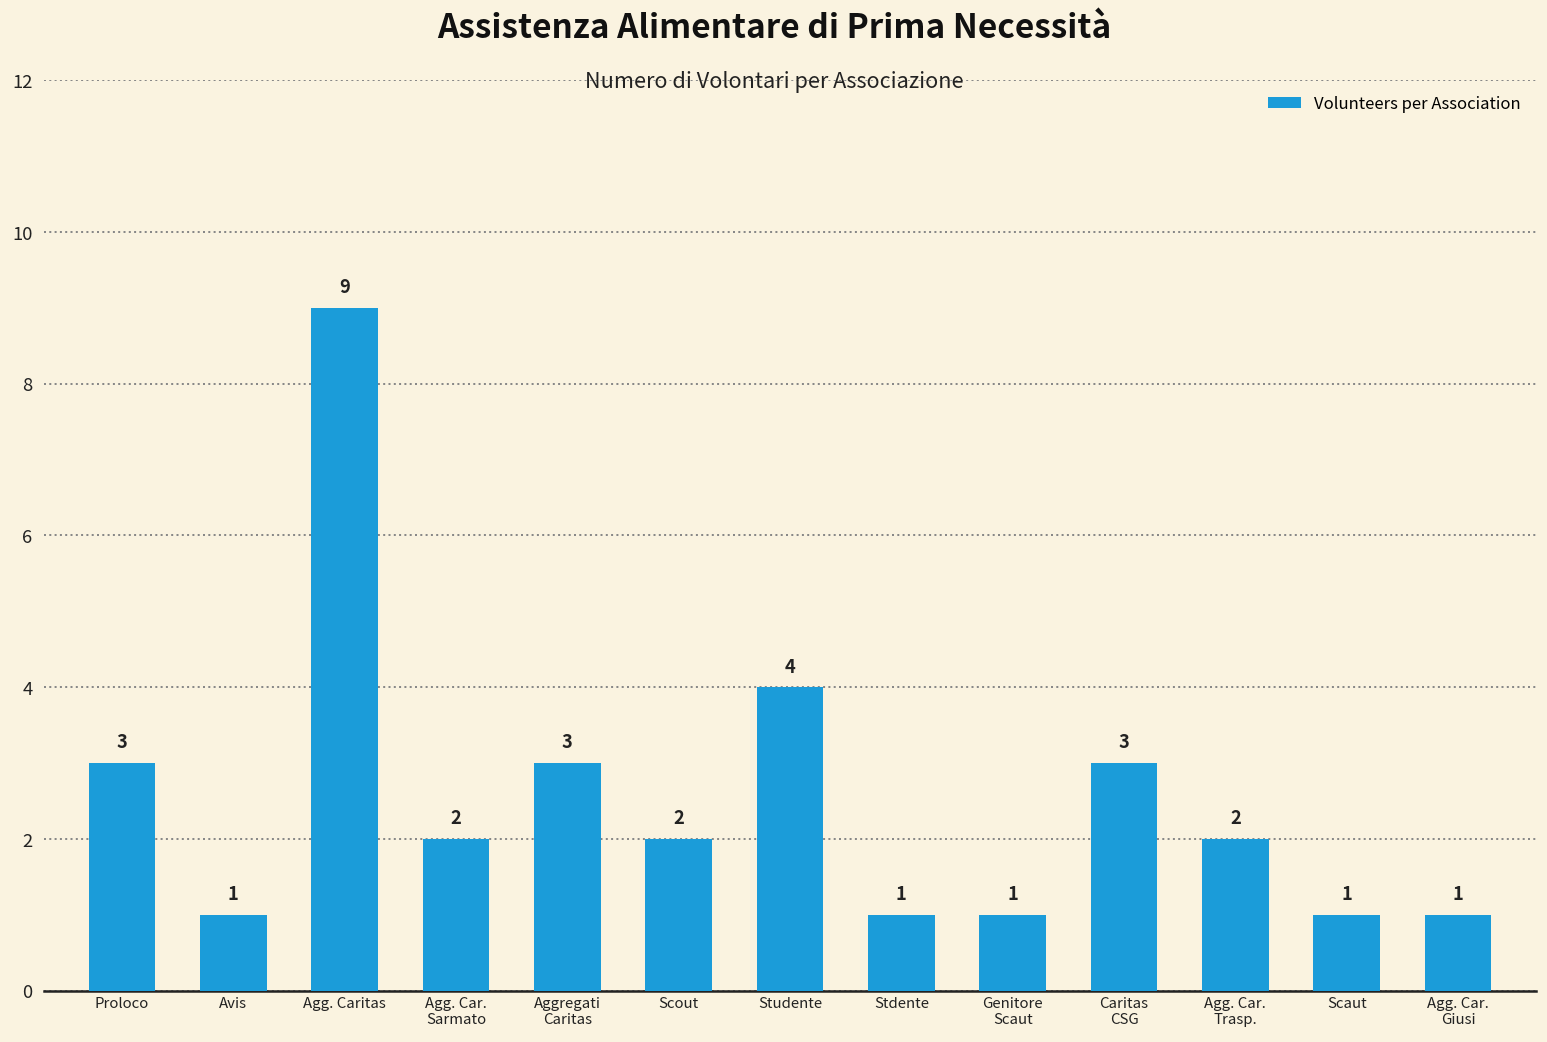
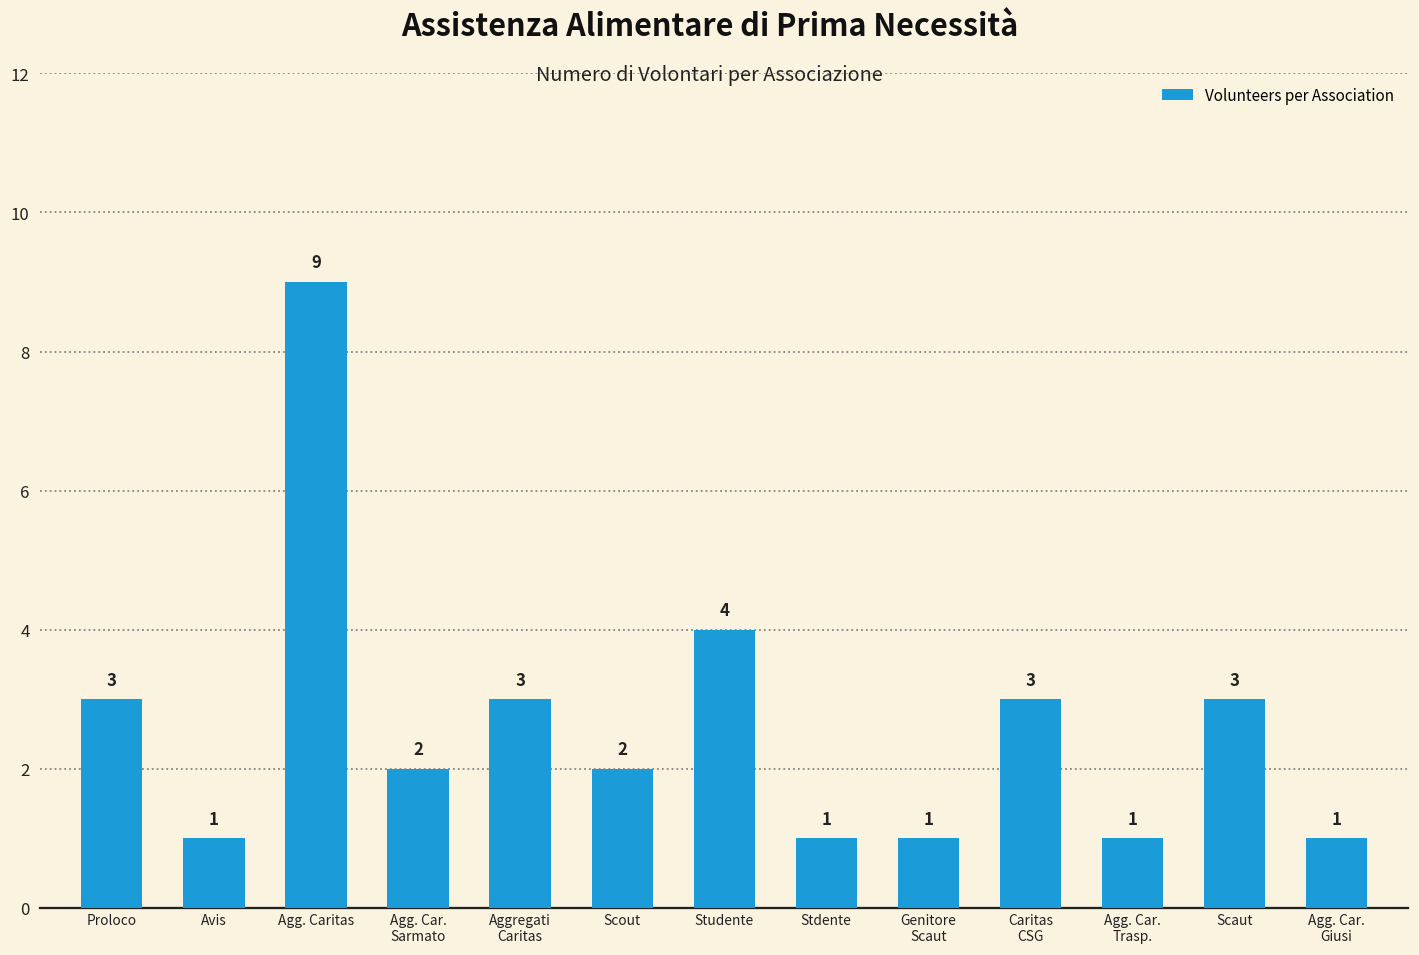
  {
    "Proloco": 3,
    "Avis": 1,
    "Agg. Caritas": 9,
    "Agg. Car. Sarmato": 2,
    "Aggregati Caritas": 3,
    "Scout": 2,
    "Studente": 4,
    "Stdente": 1,
    "Genitore Scaut": 1,
    "Caritas CSG": 3,
-   "Agg. Car. Trasp.": 2,
-   "Scaut": 1,
+   "Agg. Car. Trasp.": 1,
+   "Scaut": 3,
    "Agg. Car. Giusi": 1
  }
